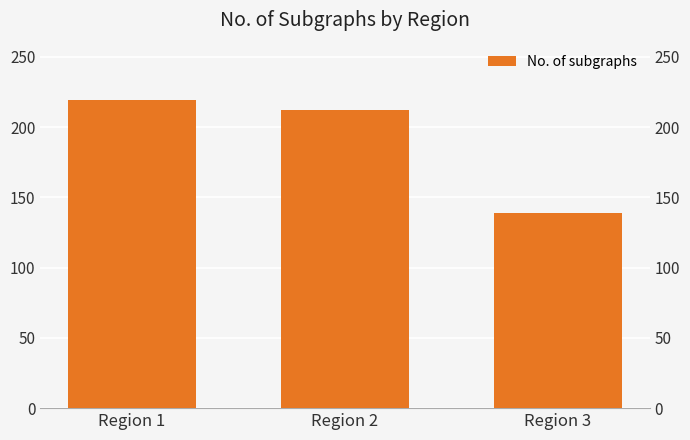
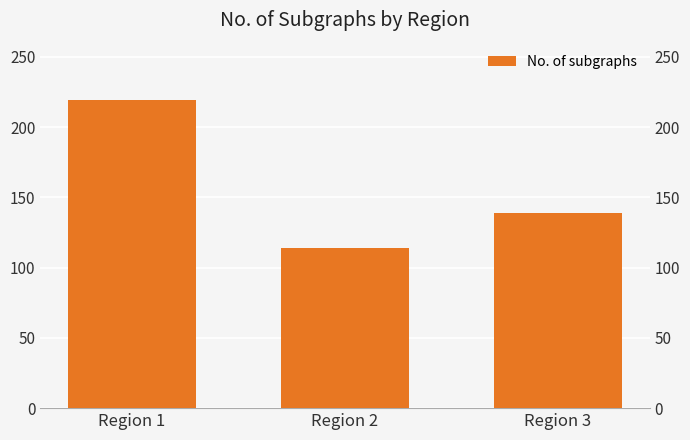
  {
    "Region 1": 219,
-   "Region 2": 212,
+   "Region 2": 114,
    "Region 3": 139
  }
